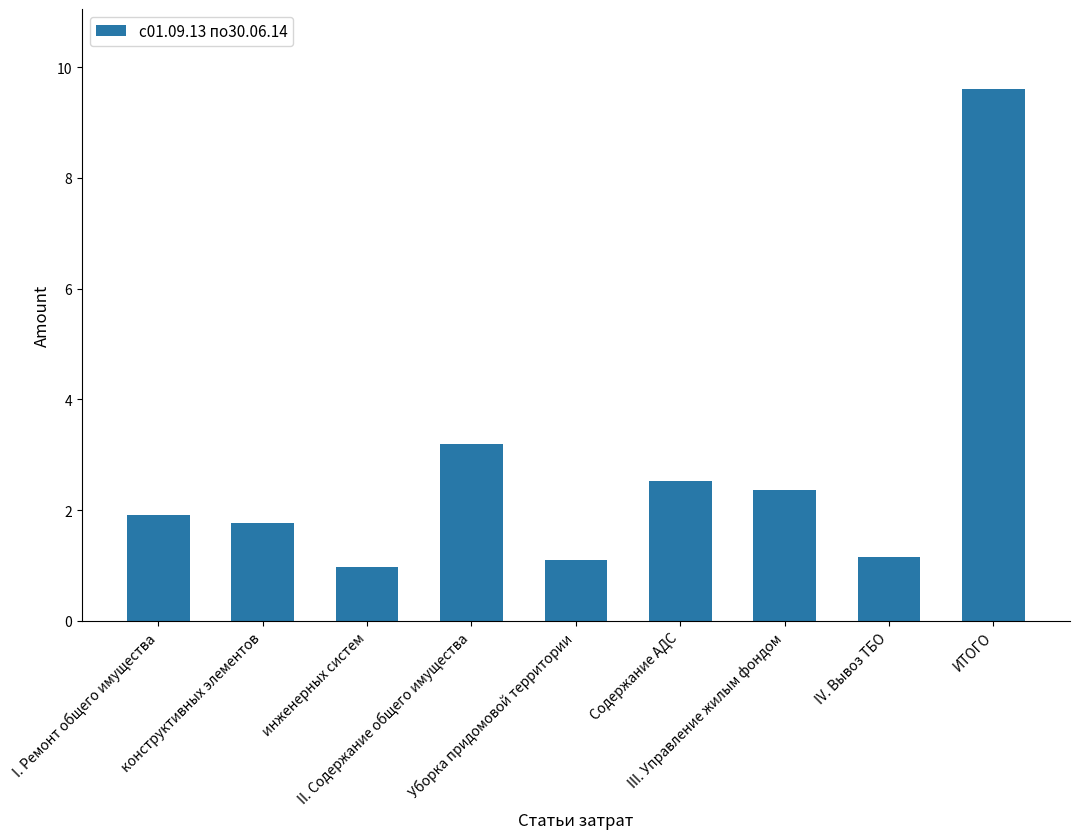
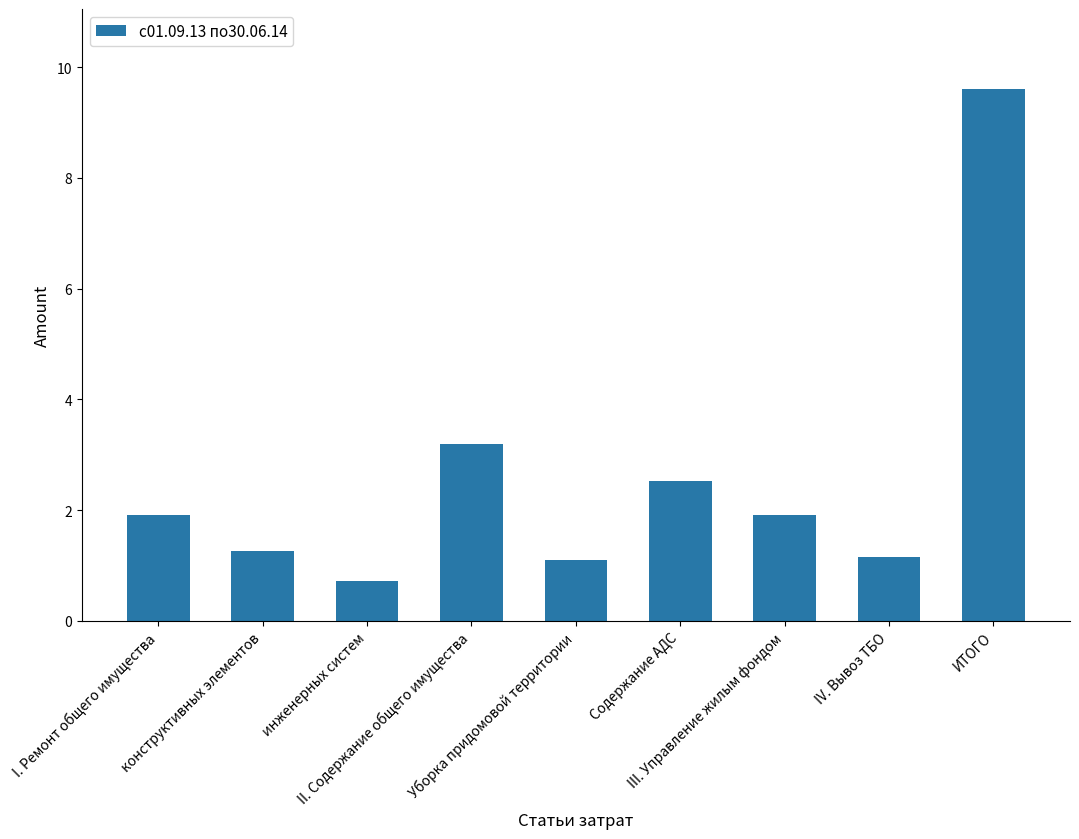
  {
    "I. Ремонт общего имущества": 1.9,
-   "конструктивных элементов": 1.8,
-   "инженерных систем": 1.0,
+   "конструктивных элементов": 1.3,
+   "инженерных систем": 0.7,
    "II. Содержание общего имущества": 3.2,
    "Уборка придомовой территории": 1.1,
    "Содержание АДС": 2.5,
-   "III. Управление жилым фондом": 2.4,
+   "III. Управление жилым фондом": 1.9,
    "IV. Вывоз ТБО": 1.2,
    "ИТОГО": 9.6
  }
